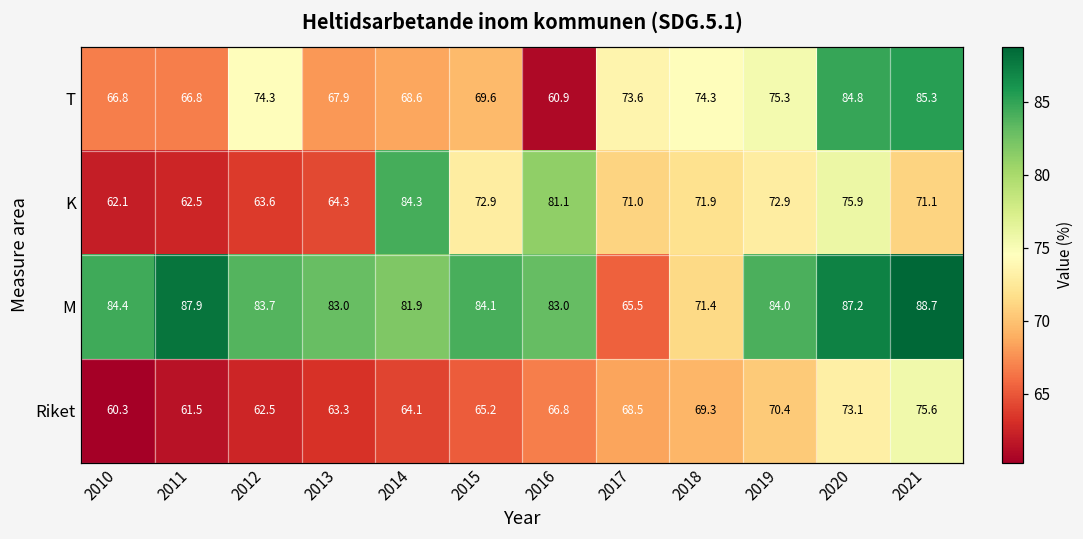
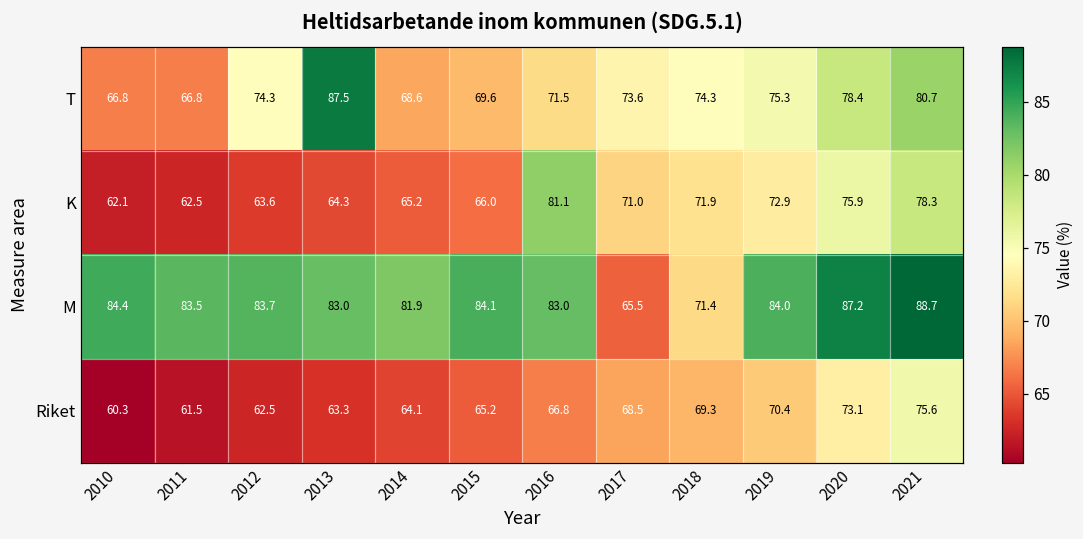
  {
    "T": {
      "2010": 66.8,
      "2011": 66.8,
      "2012": 74.3,
-     "2013": 67.9,
+     "2013": 87.5,
      "2014": 68.6,
      "2015": 69.6,
-     "2016": 60.9,
+     "2016": 71.5,
      "2017": 73.6,
      "2018": 74.3,
      "2019": 75.3,
-     "2020": 84.8,
-     "2021": 85.3
+     "2020": 78.4,
+     "2021": 80.7
    },
    "K": {
      "2010": 62.1,
      "2011": 62.5,
      "2012": 63.6,
      "2013": 64.3,
-     "2014": 84.3,
-     "2015": 72.9,
+     "2014": 65.2,
+     "2015": 66.0,
      "2016": 81.1,
      "2017": 71.0,
      "2018": 71.9,
      "2019": 72.9,
      "2020": 75.9,
-     "2021": 71.1
+     "2021": 78.3
    },
    "M": {
      "2010": 84.4,
-     "2011": 87.9,
+     "2011": 83.5,
      "2012": 83.7,
      "2013": 83.0,
      "2014": 81.9,
      "2015": 84.1,
      "2016": 83.0,
      "2017": 65.5,
      "2018": 71.4,
      "2019": 84.0,
      "2020": 87.2,
      "2021": 88.7
    },
    "Riket": {
      "2010": 60.3,
      "2011": 61.5,
      "2012": 62.5,
      "2013": 63.3,
      "2014": 64.1,
      "2015": 65.2,
      "2016": 66.8,
      "2017": 68.5,
      "2018": 69.3,
      "2019": 70.4,
      "2020": 73.1,
      "2021": 75.6
    }
  }
